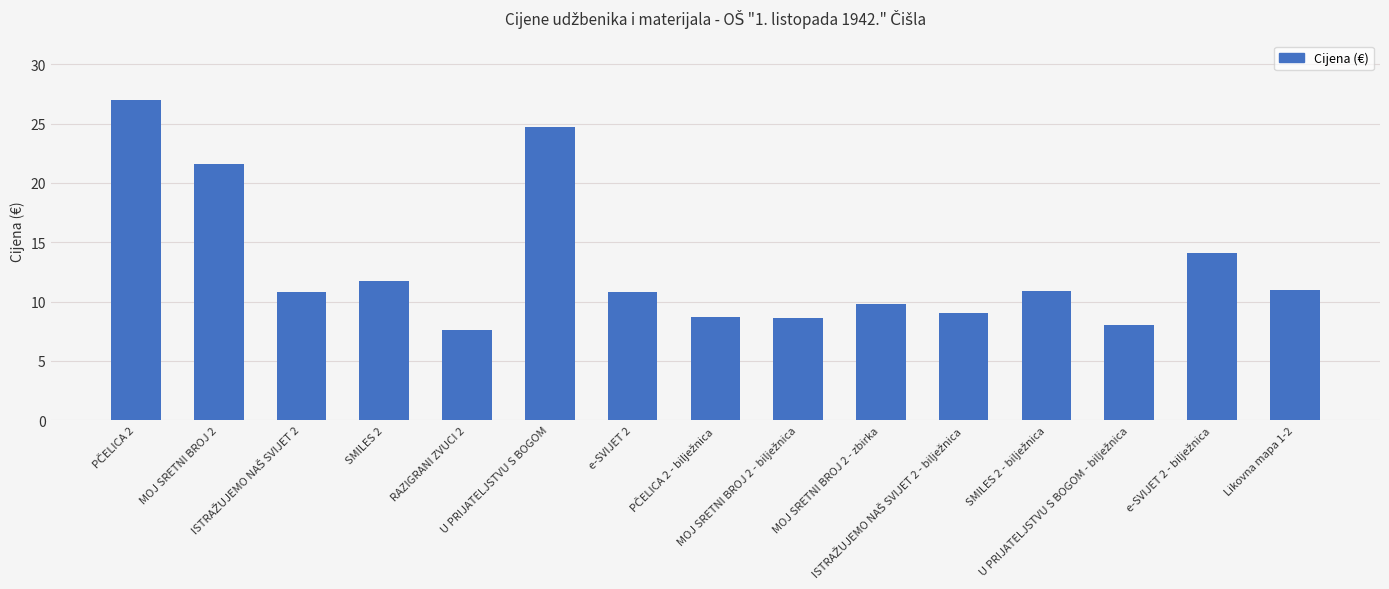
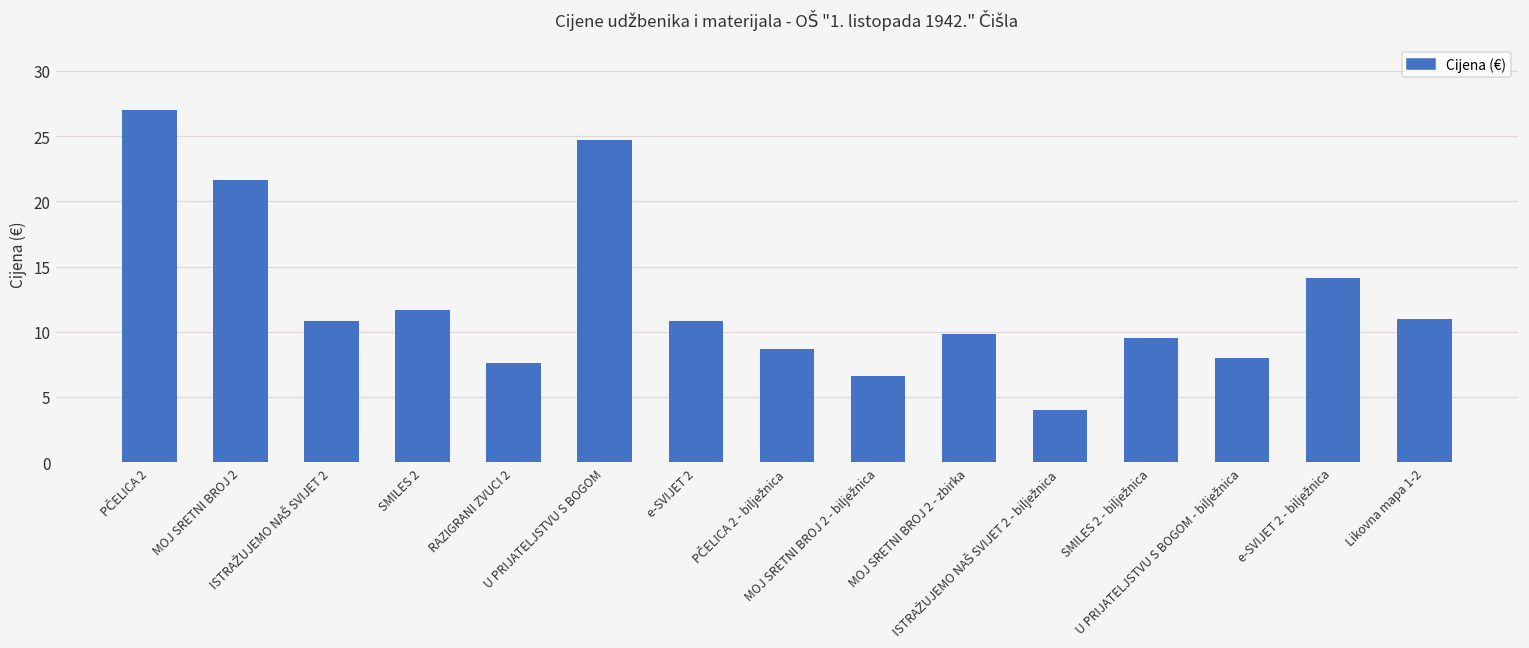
  {
    "PČELICA 2": 27.0,
    "MOJ SRETNI BROJ 2": 21.6,
    "ISTRAŽUJEMO NAŠ SVIJET 2": 10.8,
    "SMILES 2": 11.7,
    "RAZIGRANI ZVUCI 2": 7.6,
    "U PRIJATELJSTVU S BOGOM": 24.7,
    "e-SVIJET 2": 10.8,
    "PČELICA 2 - bilježnica": 8.7,
-   "MOJ SRETNI BROJ 2 - bilježnica": 8.6,
+   "MOJ SRETNI BROJ 2 - bilježnica": 6.6,
    "MOJ SRETNI BROJ 2 - zbirka": 9.8,
-   "ISTRAŽUJEMO NAŠ SVIJET 2 - bilježnica": 9,
-   "SMILES 2 - bilježnica": 10.9,
+   "ISTRAŽUJEMO NAŠ SVIJET 2 - bilježnica": 4,
+   "SMILES 2 - bilježnica": 9.5,
    "U PRIJATELJSTVU S BOGOM - bilježnica": 8.0,
    "e-SVIJET 2 - bilježnica": 14.1,
    "Likovna mapa 1-2": 11.0
  }
